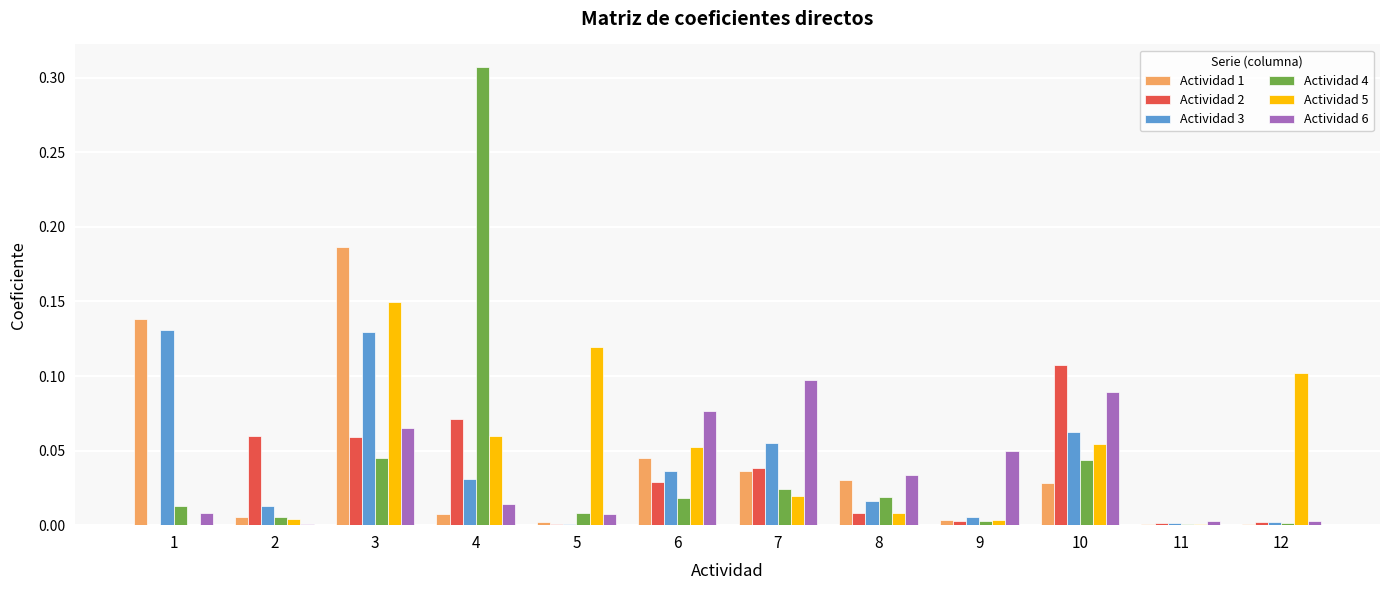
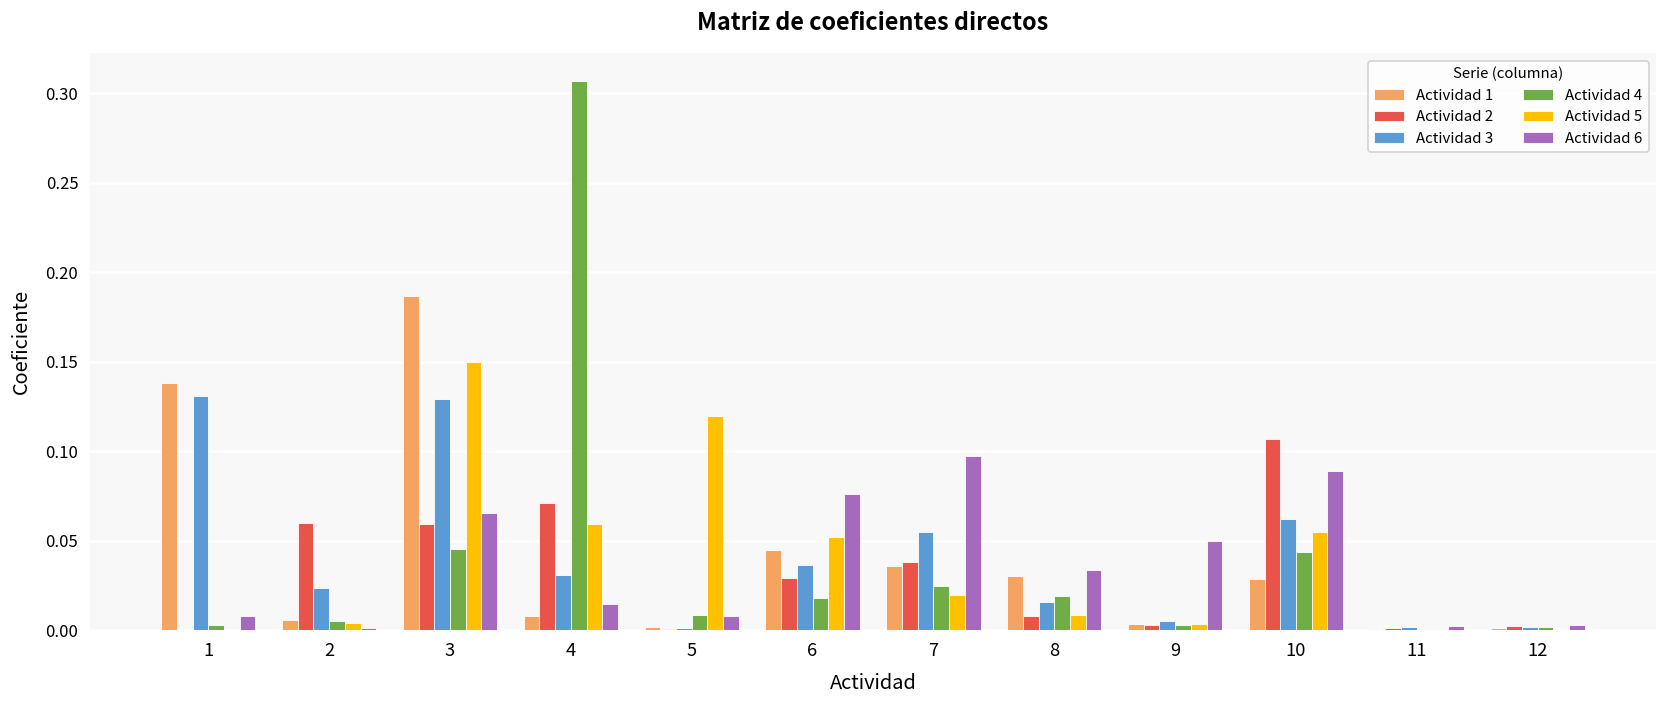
  {
    "Actividad 1": {
      "1": 0.138,
      "2": 0.006,
      "3": 0.187,
      "4": 0.008,
      "5": 0.002,
      "6": 0.045,
      "7": 0.036,
      "8": 0.030,
      "9": 0.004,
      "10": 0.029
    },
    "Actividad 2": {
      "2": 0.060,
      "3": 0.059,
      "4": 0.071,
      "6": 0.029,
      "7": 0.038,
      "8": 0.008,
      "9": 0.003,
      "10": 0.107,
      "12": 0.002
    },
    "Actividad 3": {
      "1": 0.131,
-     "2": 0.013,
+     "2": 0.024,
      "3": 0.129,
      "4": 0.031,
      "6": 0.037,
      "7": 0.055,
      "8": 0.016,
      "9": 0.005,
      "10": 0.062,
      "12": 0.002
    },
    "Actividad 4": {
-     "1": 0.013,
+     "1": 0.003,
      "2": 0.005,
      "3": 0.045,
      "4": 0.307,
      "5": 0.008,
      "6": 0.018,
      "7": 0.024,
      "8": 0.019,
      "9": 0.003,
      "10": 0.043
    },
    "Actividad 5": {
      "2": 0.004,
      "3": 0.150,
      "4": 0.059,
      "5": 0.119,
      "6": 0.052,
      "7": 0.020,
      "8": 0.008,
      "9": 0.003,
      "10": 0.055,
-     "12": 0.102
+     "12": 0.001
    },
    "Actividad 6": {
      "1": 0.008,
      "3": 0.065,
      "4": 0.015,
      "5": 0.008,
      "6": 0.076,
      "7": 0.097,
      "8": 0.033,
      "9": 0.050,
      "10": 0.089,
      "11": 0.003,
      "12": 0.003
    }
  }
